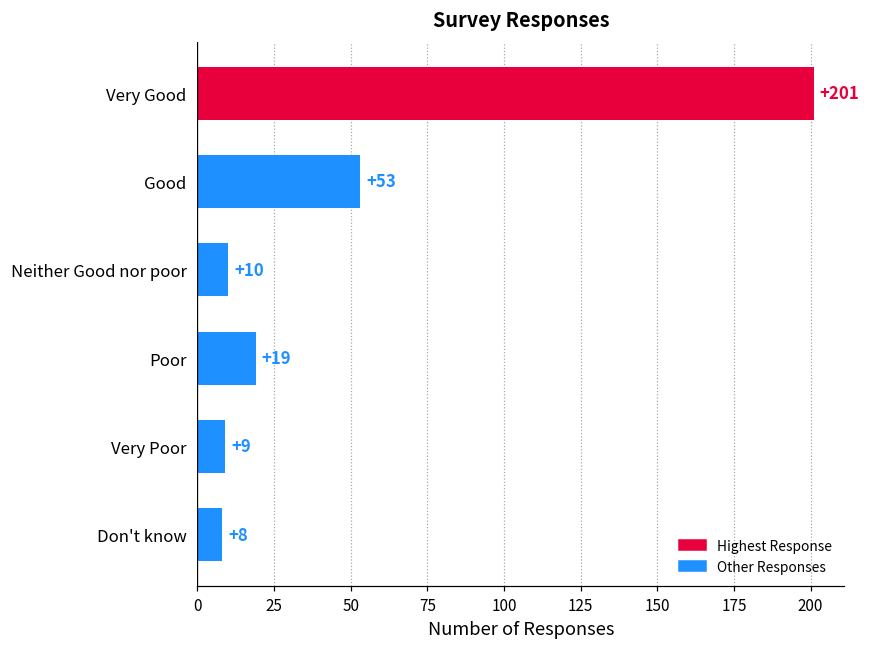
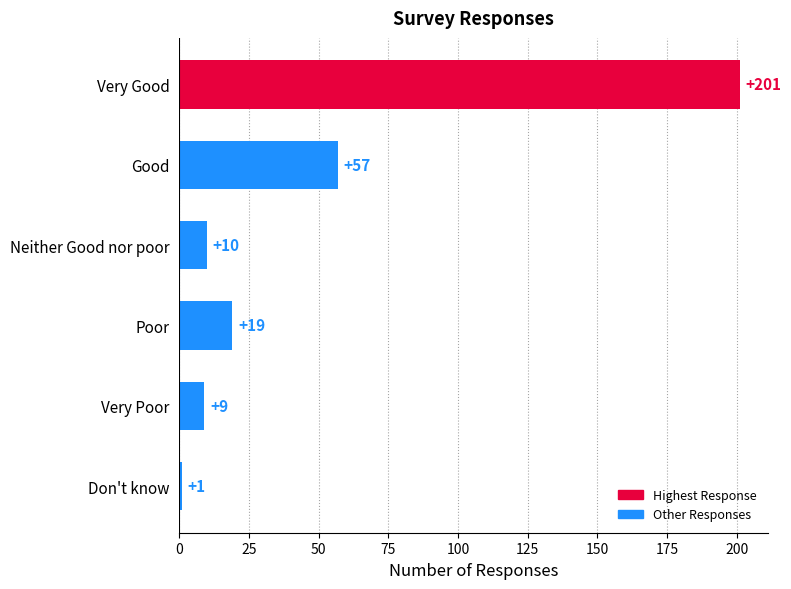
  {
    "Very Good": "+201",
-   "Good": "+53",
+   "Good": "+57",
    "Neither Good nor poor": "+10",
    "Poor": "+19",
    "Very Poor": "+9",
-   "Don't know": "+8"
+   "Don't know": "+1"
  }
